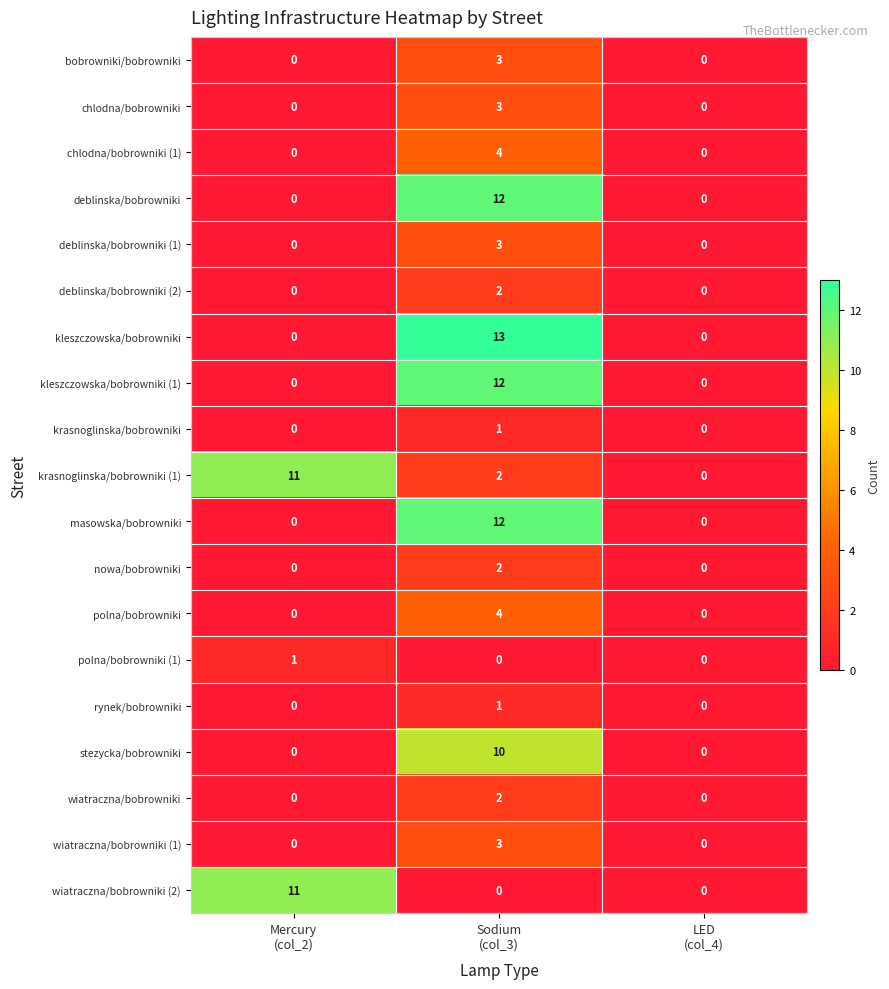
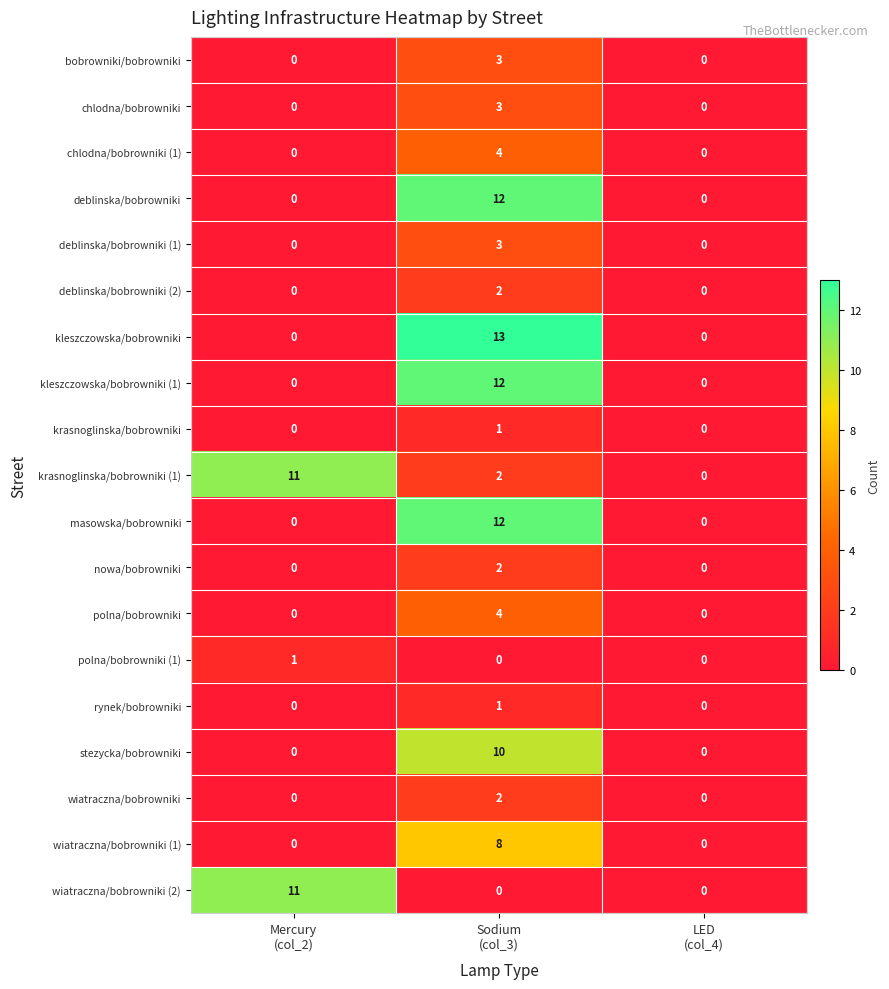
  {
    "bobrowniki/bobrowniki": {
      "Mercury (col_2)": 0,
      "Sodium (col_3)": 3,
      "LED (col_4)": 0
    },
    "chlodna/bobrowniki": {
      "Mercury (col_2)": 0,
      "Sodium (col_3)": 3,
      "LED (col_4)": 0
    },
    "chlodna/bobrowniki (1)": {
      "Mercury (col_2)": 0,
      "Sodium (col_3)": 4,
      "LED (col_4)": 0
    },
    "deblinska/bobrowniki": {
      "Mercury (col_2)": 0,
      "Sodium (col_3)": 12,
      "LED (col_4)": 0
    },
    "deblinska/bobrowniki (1)": {
      "Mercury (col_2)": 0,
      "Sodium (col_3)": 3,
      "LED (col_4)": 0
    },
    "deblinska/bobrowniki (2)": {
      "Mercury (col_2)": 0,
      "Sodium (col_3)": 2,
      "LED (col_4)": 0
    },
    "kleszczowska/bobrowniki": {
      "Mercury (col_2)": 0,
      "Sodium (col_3)": 13,
      "LED (col_4)": 0
    },
    "kleszczowska/bobrowniki (1)": {
      "Mercury (col_2)": 0,
      "Sodium (col_3)": 12,
      "LED (col_4)": 0
    },
    "krasnoglinska/bobrowniki": {
      "Mercury (col_2)": 0,
      "Sodium (col_3)": 1,
      "LED (col_4)": 0
    },
    "krasnoglinska/bobrowniki (1)": {
      "Mercury (col_2)": 11,
      "Sodium (col_3)": 2,
      "LED (col_4)": 0
    },
    "masowska/bobrowniki": {
      "Mercury (col_2)": 0,
      "Sodium (col_3)": 12,
      "LED (col_4)": 0
    },
    "nowa/bobrowniki": {
      "Mercury (col_2)": 0,
      "Sodium (col_3)": 2,
      "LED (col_4)": 0
    },
    "polna/bobrowniki": {
      "Mercury (col_2)": 0,
      "Sodium (col_3)": 4,
      "LED (col_4)": 0
    },
    "polna/bobrowniki (1)": {
      "Mercury (col_2)": 1,
      "Sodium (col_3)": 0,
      "LED (col_4)": 0
    },
    "rynek/bobrowniki": {
      "Mercury (col_2)": 0,
      "Sodium (col_3)": 1,
      "LED (col_4)": 0
    },
    "stezycka/bobrowniki": {
      "Mercury (col_2)": 0,
      "Sodium (col_3)": 10,
      "LED (col_4)": 0
    },
    "wiatraczna/bobrowniki": {
      "Mercury (col_2)": 0,
      "Sodium (col_3)": 2,
      "LED (col_4)": 0
    },
    "wiatraczna/bobrowniki (1)": {
      "Mercury (col_2)": 0,
-     "Sodium (col_3)": 3,
+     "Sodium (col_3)": 8,
      "LED (col_4)": 0
    },
    "wiatraczna/bobrowniki (2)": {
      "Mercury (col_2)": 11,
      "Sodium (col_3)": 0,
      "LED (col_4)": 0
    }
  }
